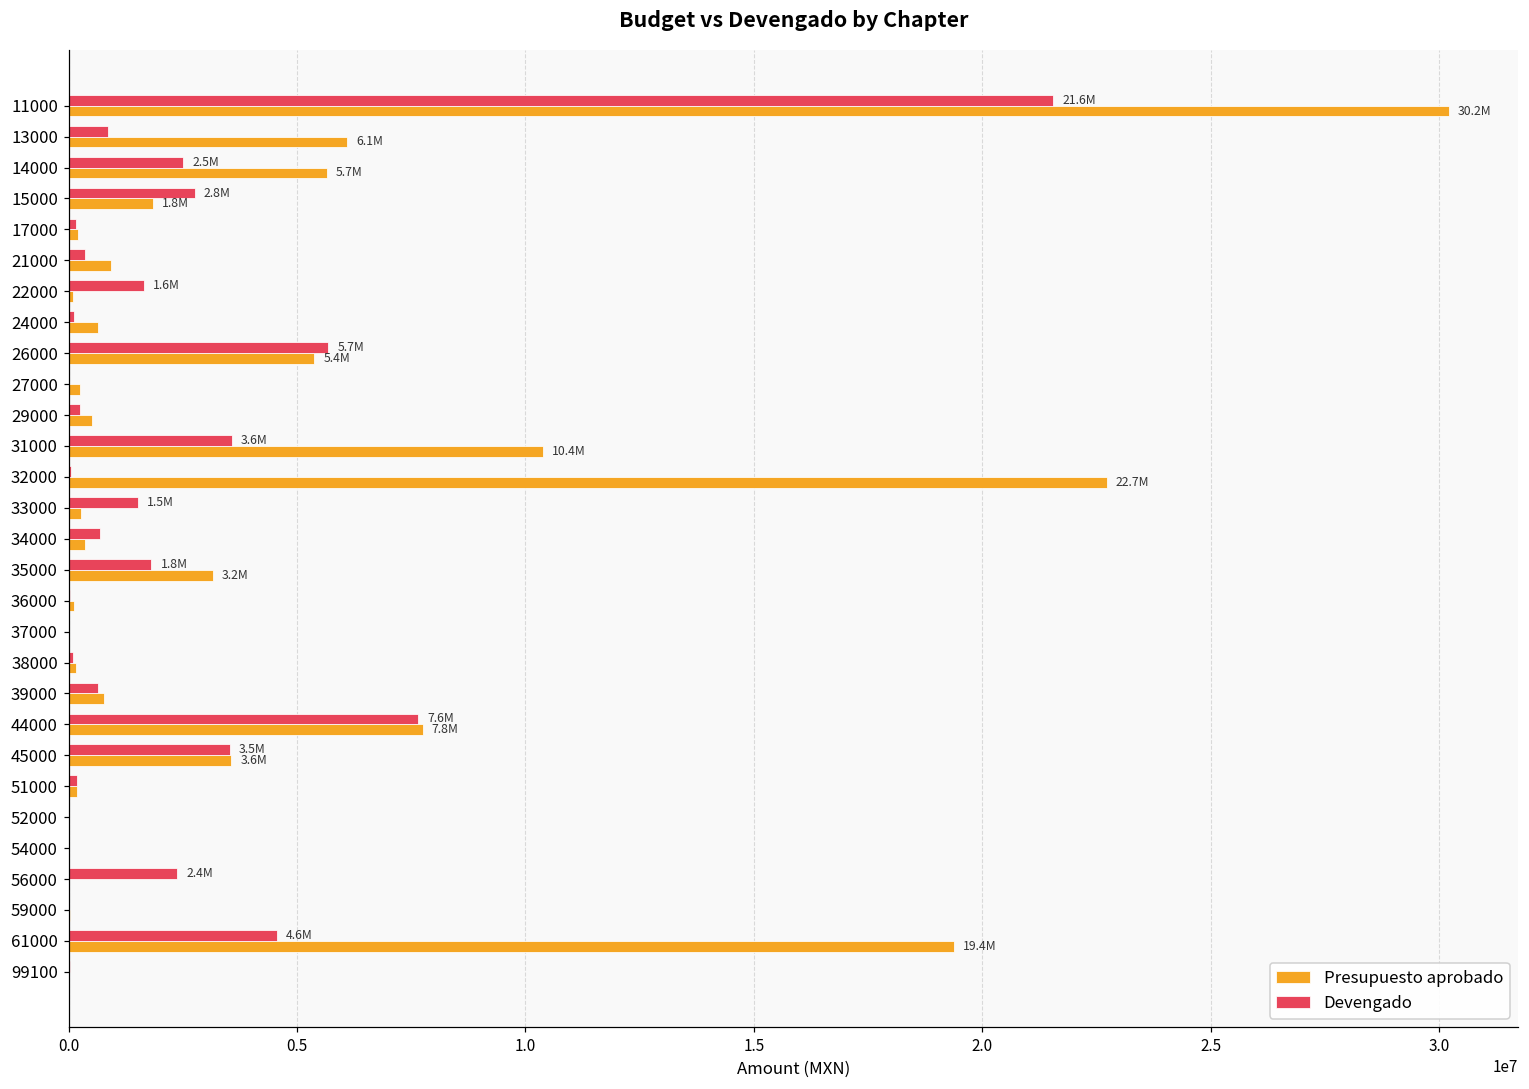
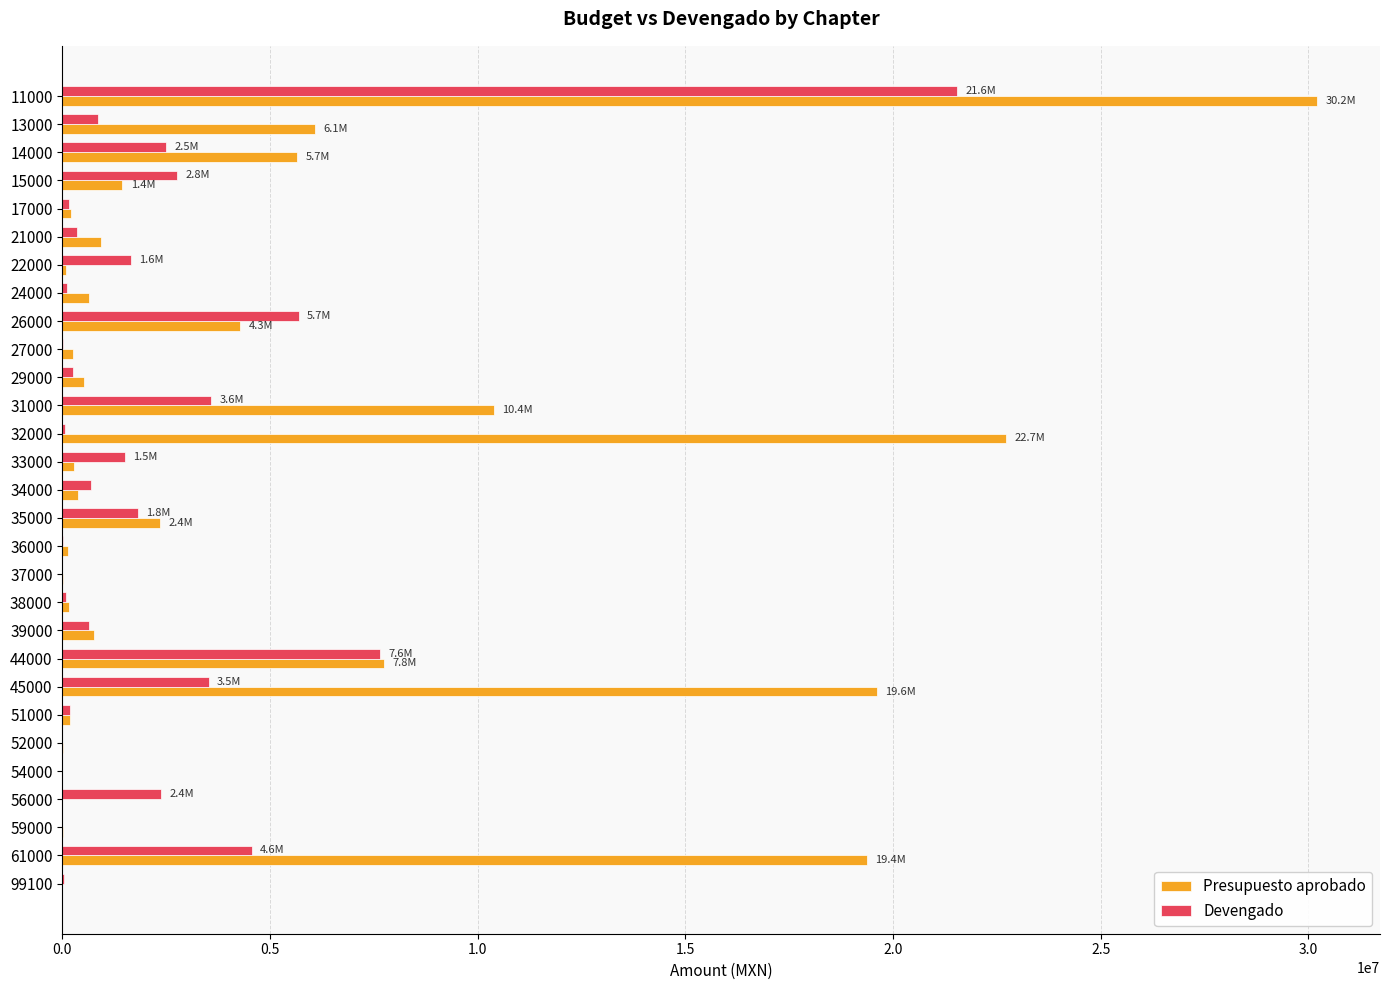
  {
    "Presupuesto aprobado": {
      "11000": "30.2M",
      "13000": "6.1M",
      "14000": "5.7M",
-     "15000": "1.8M",
-     "26000": "5.4M",
+     "15000": "1.4M",
+     "26000": "4.3M",
      "31000": "10.4M",
      "32000": "22.7M",
-     "35000": "3.2M",
+     "35000": "2.4M",
      "44000": "7.8M",
-     "45000": "3.6M",
+     "45000": "19.6M",
      "61000": "19.4M"
    },
    "Devengado": {
      "11000": "21.6M",
      "14000": "2.5M",
      "15000": "2.8M",
      "22000": "1.6M",
      "26000": "5.7M",
      "31000": "3.6M",
      "33000": "1.5M",
      "35000": "1.8M",
      "44000": "7.6M",
      "45000": "3.5M",
      "56000": "2.4M",
      "61000": "4.6M"
    }
  }
